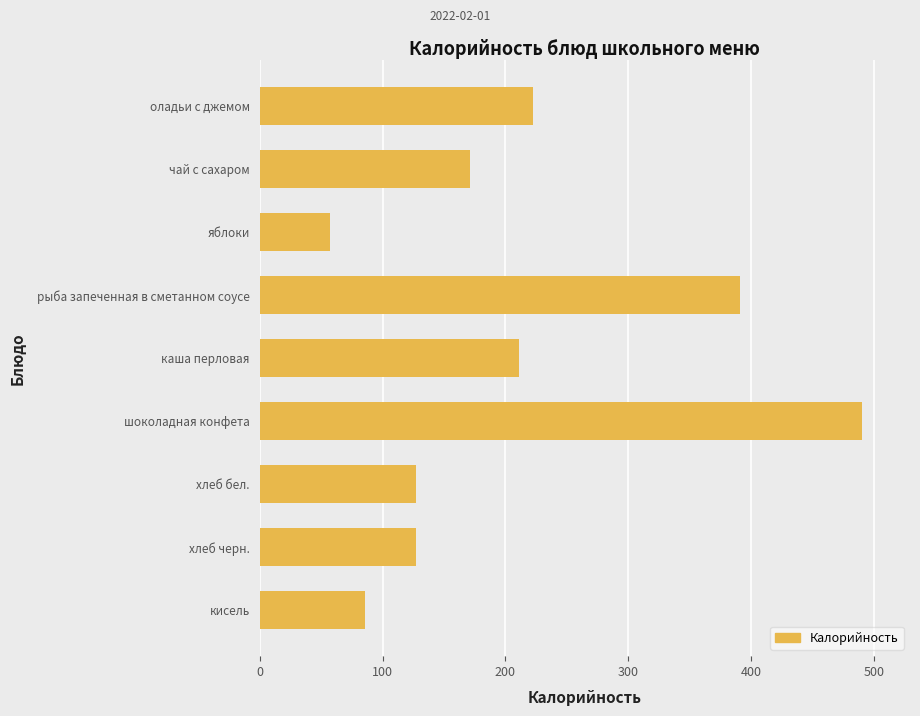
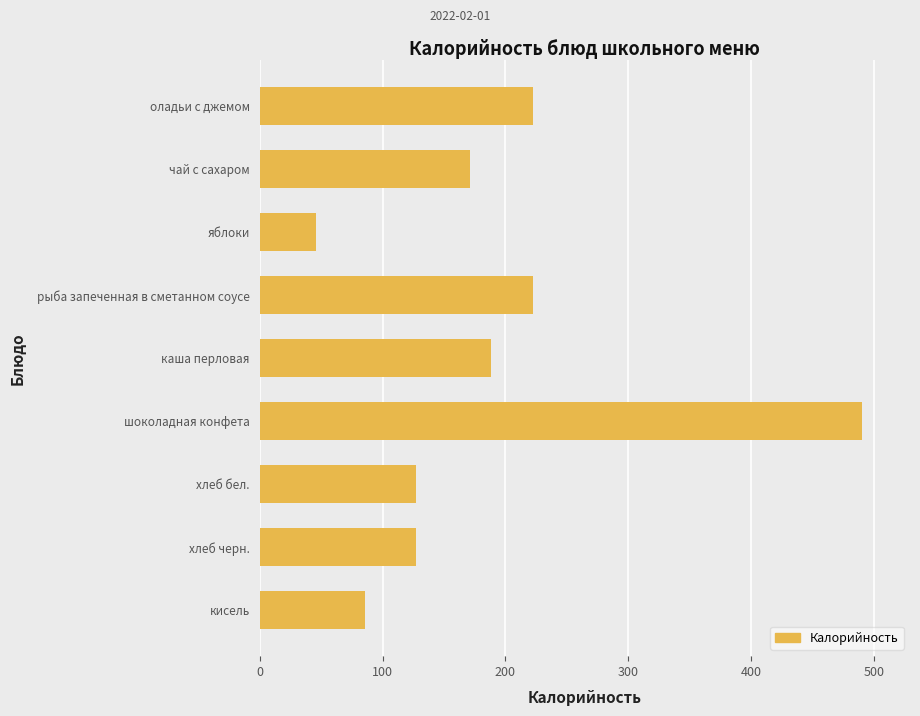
  {
    "оладьи с джемом": 222,
    "чай с сахаром": 171,
-   "яблоки": 57,
-   "рыба запеченная в сметанном соусе": 391,
-   "каша перловая": 211,
+   "яблоки": 46,
+   "рыба запеченная в сметанном соусе": 222,
+   "каша перловая": 188,
    "шоколадная конфета": 490,
    "хлеб бел.": 127,
    "хлеб черн.": 127,
    "кисель": 86
  }
